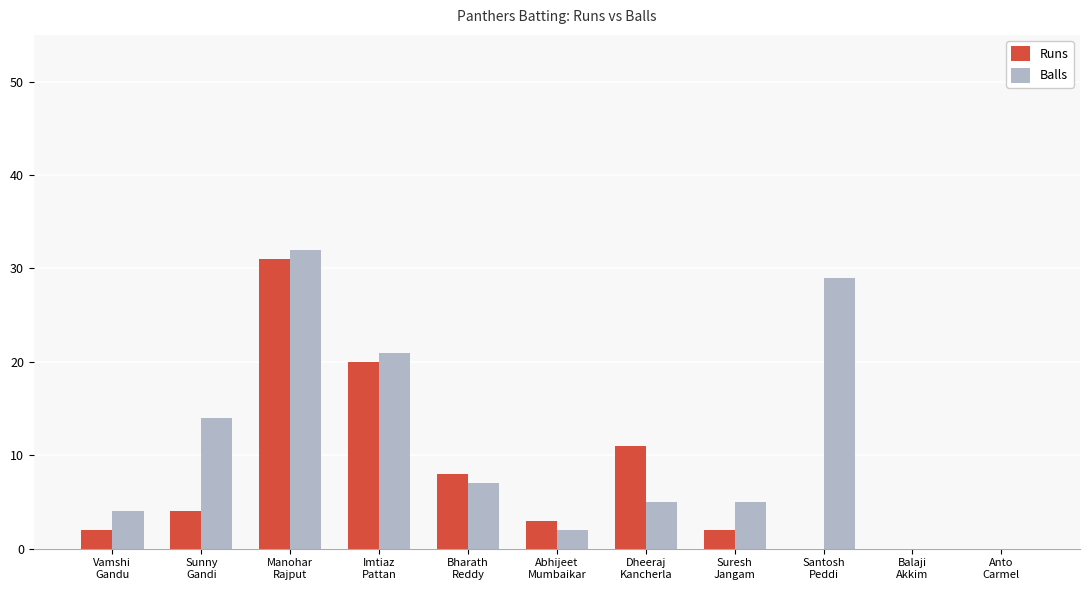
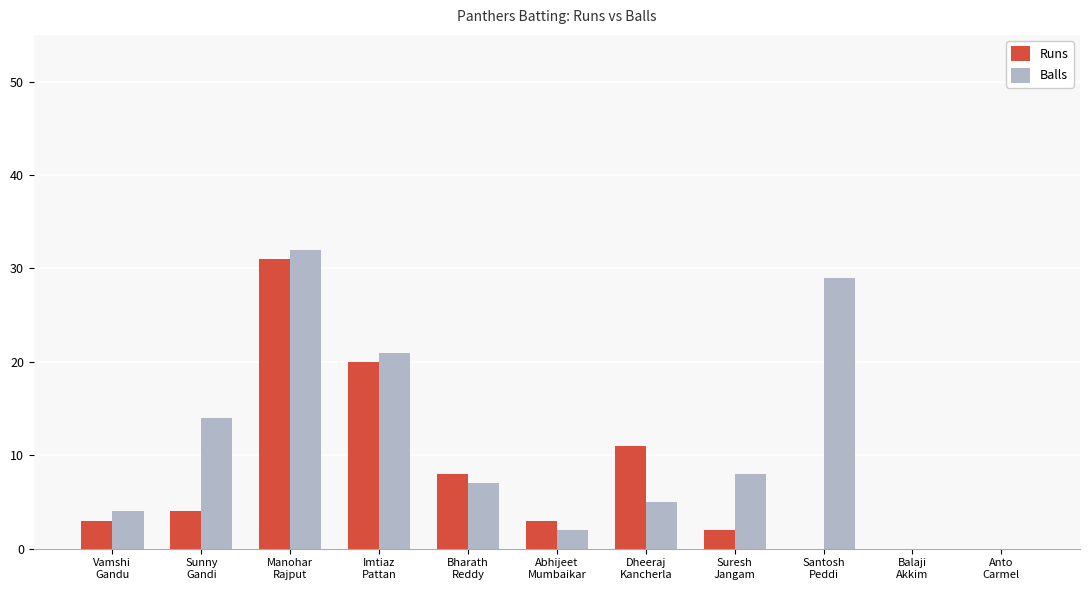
  {
    "Runs": {
-     "Vamshi Gandu": 2,
+     "Vamshi Gandu": 3,
      "Sunny Gandi": 4,
      "Manohar Rajput": 31,
      "Imtiaz Pattan": 20,
      "Bharath Reddy": 8,
      "Abhijeet Mumbaikar": 3,
      "Dheeraj Kancherla": 11,
      "Suresh Jangam": 2,
      "Santosh Peddi": 0,
      "Balaji Akkim": 0,
      "Anto Carmel": 0
    },
    "Balls": {
      "Vamshi Gandu": 4,
      "Sunny Gandi": 14,
      "Manohar Rajput": 32,
      "Imtiaz Pattan": 21,
      "Bharath Reddy": 7,
      "Abhijeet Mumbaikar": 2,
      "Dheeraj Kancherla": 5,
-     "Suresh Jangam": 5,
+     "Suresh Jangam": 8,
      "Santosh Peddi": 29,
      "Balaji Akkim": 0,
      "Anto Carmel": 0
    }
  }
